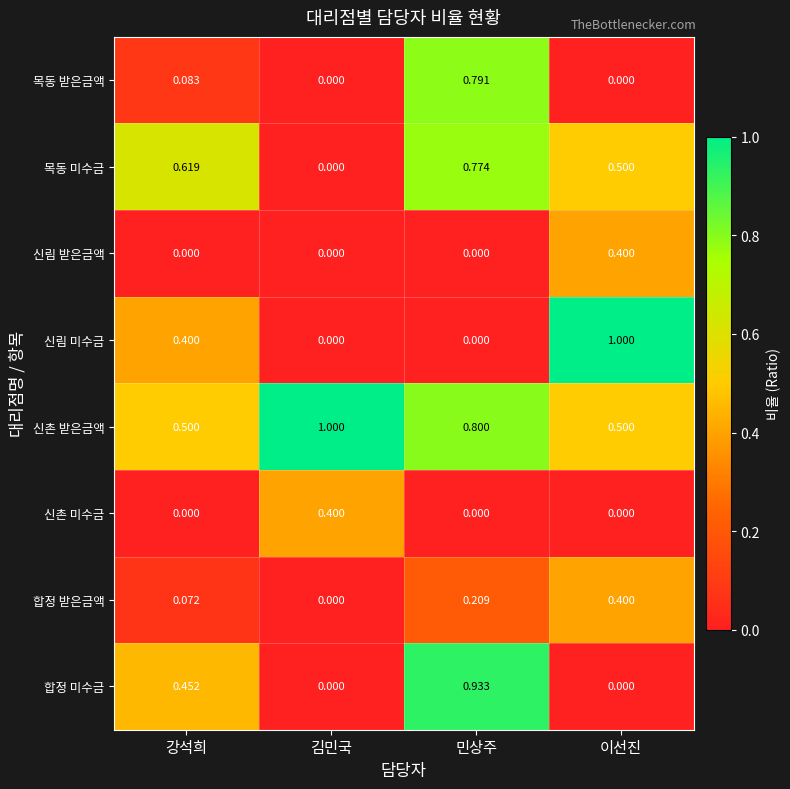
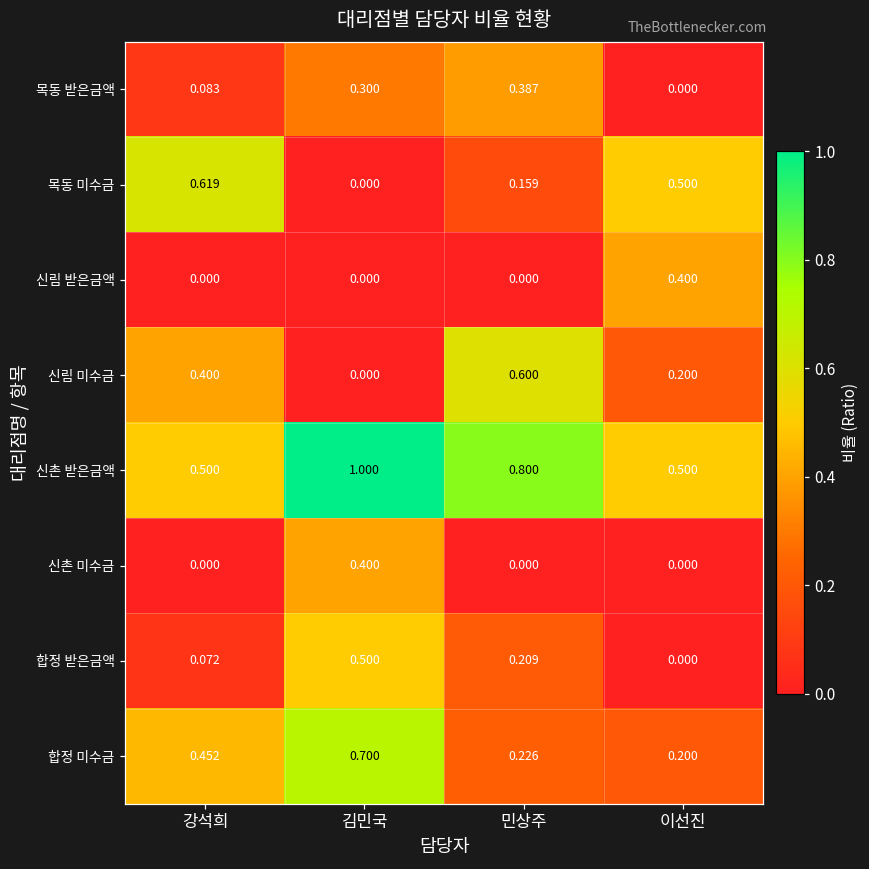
  {
    "목동 받은금액": {
      "강석희": 0.083,
-     "김민국": 0.000,
-     "민상주": 0.791,
+     "김민국": 0.300,
+     "민상주": 0.387,
      "이선진": 0.000
    },
    "목동 미수금": {
      "강석희": 0.619,
      "김민국": 0.000,
-     "민상주": 0.774,
+     "민상주": 0.159,
      "이선진": 0.500
    },
    "신림 받은금액": {
      "강석희": 0.000,
      "김민국": 0.000,
      "민상주": 0.000,
      "이선진": 0.400
    },
    "신림 미수금": {
      "강석희": 0.400,
      "김민국": 0.000,
-     "민상주": 0.000,
-     "이선진": 1.000
+     "민상주": 0.600,
+     "이선진": 0.200
    },
    "신촌 받은금액": {
      "강석희": 0.500,
      "김민국": 1.000,
      "민상주": 0.800,
      "이선진": 0.500
    },
    "신촌 미수금": {
      "강석희": 0.000,
      "김민국": 0.400,
      "민상주": 0.000,
      "이선진": 0.000
    },
    "합정 받은금액": {
      "강석희": 0.072,
-     "김민국": 0.000,
+     "김민국": 0.500,
      "민상주": 0.209,
-     "이선진": 0.400
+     "이선진": 0.000
    },
    "합정 미수금": {
      "강석희": 0.452,
-     "김민국": 0.000,
-     "민상주": 0.933,
-     "이선진": 0.000
+     "김민국": 0.700,
+     "민상주": 0.226,
+     "이선진": 0.200
    }
  }
